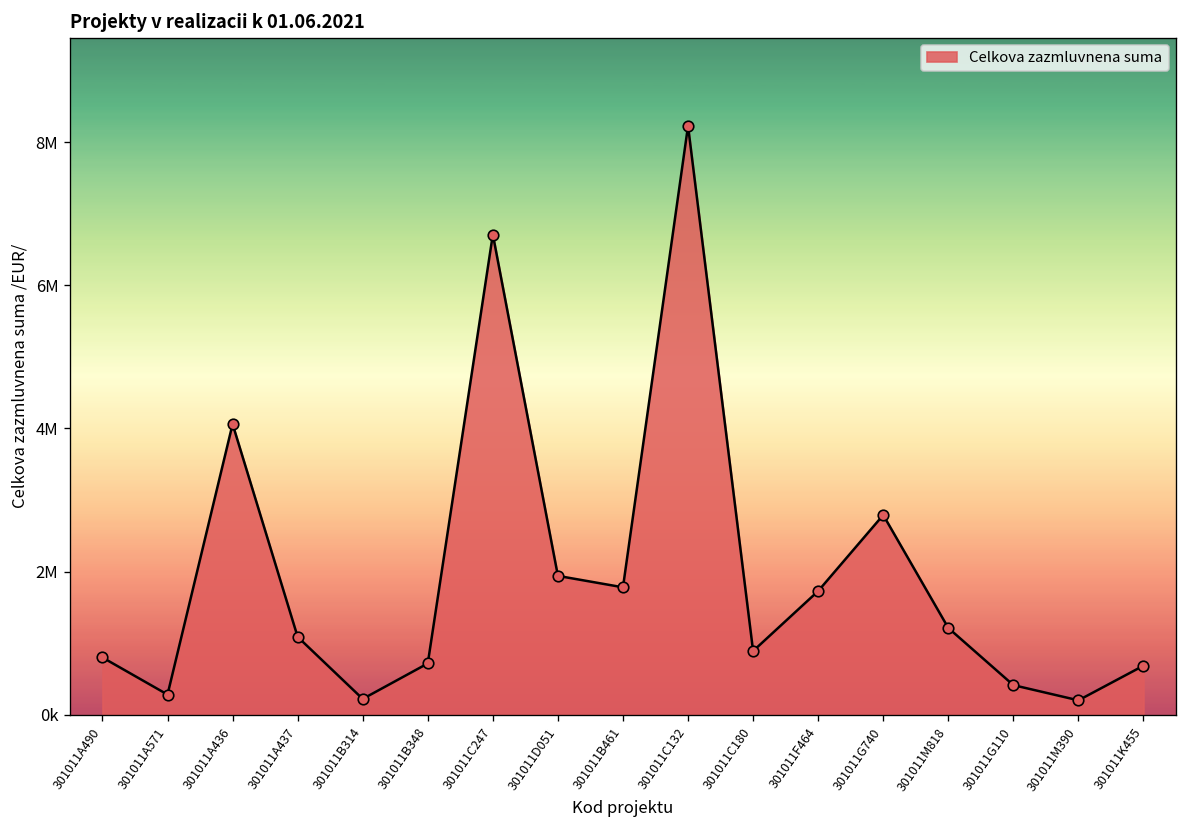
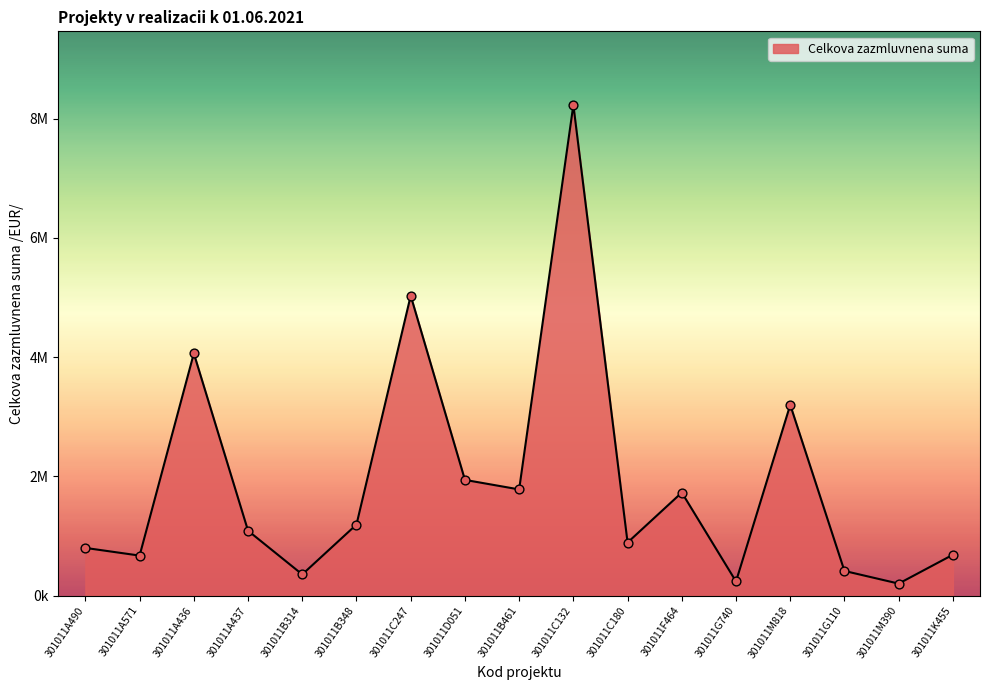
  {
    "301011A490": 800000,
-   "301011A571": 300000,
+   "301011A571": 700000,
    "301011A436": 4100000,
    "301011A437": 1100000,
-   "301011B314": 200000,
-   "301011B348": 700000,
-   "301011C247": 6700000,
+   "301011B314": 400000,
+   "301011B348": 1200000,
+   "301011C247": 5000000,
    "301011D051": 1900000,
    "301011B461": 1800000,
    "301011C132": 8200000,
    "301011C180": 900000,
    "301011F464": 1700000,
-   "301011G740": 2800000,
-   "301011M818": 1200000,
+   "301011G740": 200000,
+   "301011M818": 3200000,
    "301011G110": 400000,
    "301011M390": 200000,
    "301011K455": 700000
  }
